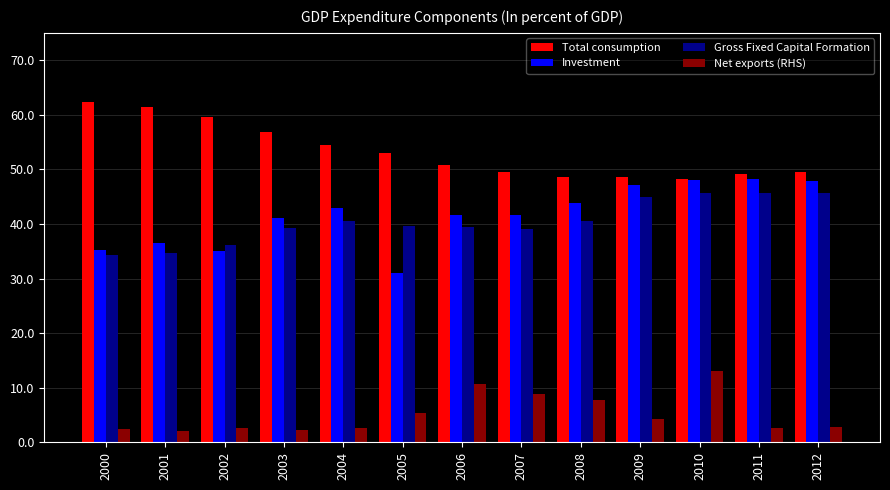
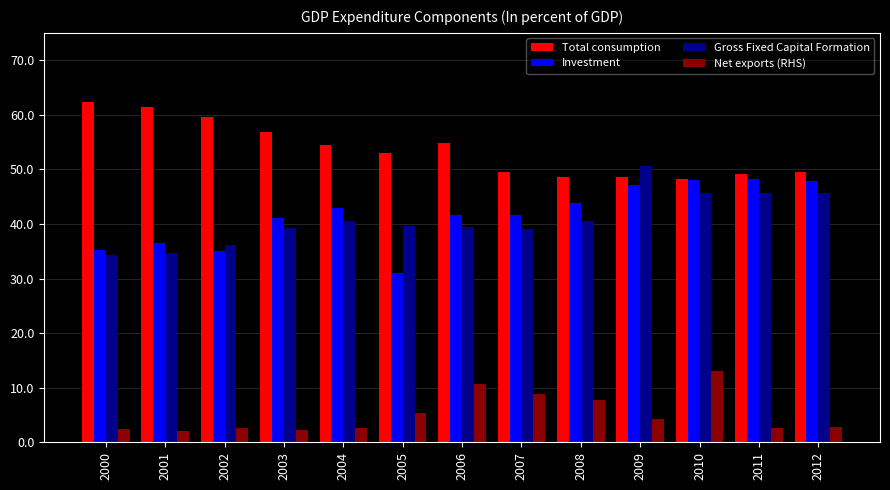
  {
    "Total consumption": {
      "2000": 62,
      "2001": 61,
      "2002": 60,
      "2003": 57,
      "2004": 54,
      "2005": 53,
-     "2006": 51,
+     "2006": 55,
      "2007": 50,
      "2008": 49,
      "2009": 49,
      "2010": 48,
      "2011": 49,
      "2012": 49
    },
    "Investment": {
      "2000": 35,
      "2001": 37,
      "2002": 35,
      "2003": 41,
      "2004": 43,
      "2005": 31,
      "2006": 42,
      "2007": 42,
      "2008": 44,
      "2009": 47,
      "2010": 48,
      "2011": 48,
      "2012": 48
    },
    "Gross Fixed Capital Formation": {
      "2000": 34,
      "2001": 35,
      "2002": 36,
      "2003": 39,
      "2004": 41,
      "2005": 40,
      "2006": 40,
      "2007": 39,
      "2008": 41,
-     "2009": 45,
+     "2009": 51,
      "2010": 46,
      "2011": 46,
      "2012": 46
    },
    "Net exports (RHS)": {
      "2000": 2,
      "2001": 2,
      "2002": 3,
      "2003": 2,
      "2004": 3,
      "2005": 5,
      "2006": 11,
      "2007": 9,
      "2008": 8,
      "2009": 4,
      "2010": 13,
      "2011": 3,
      "2012": 3
    }
  }
